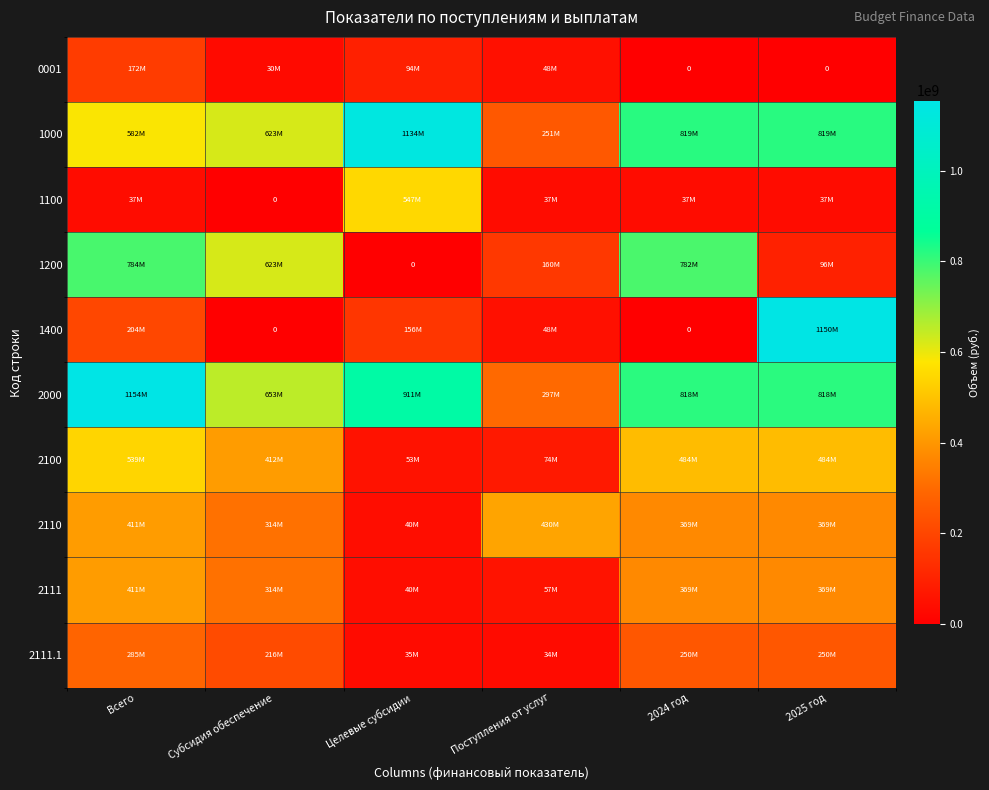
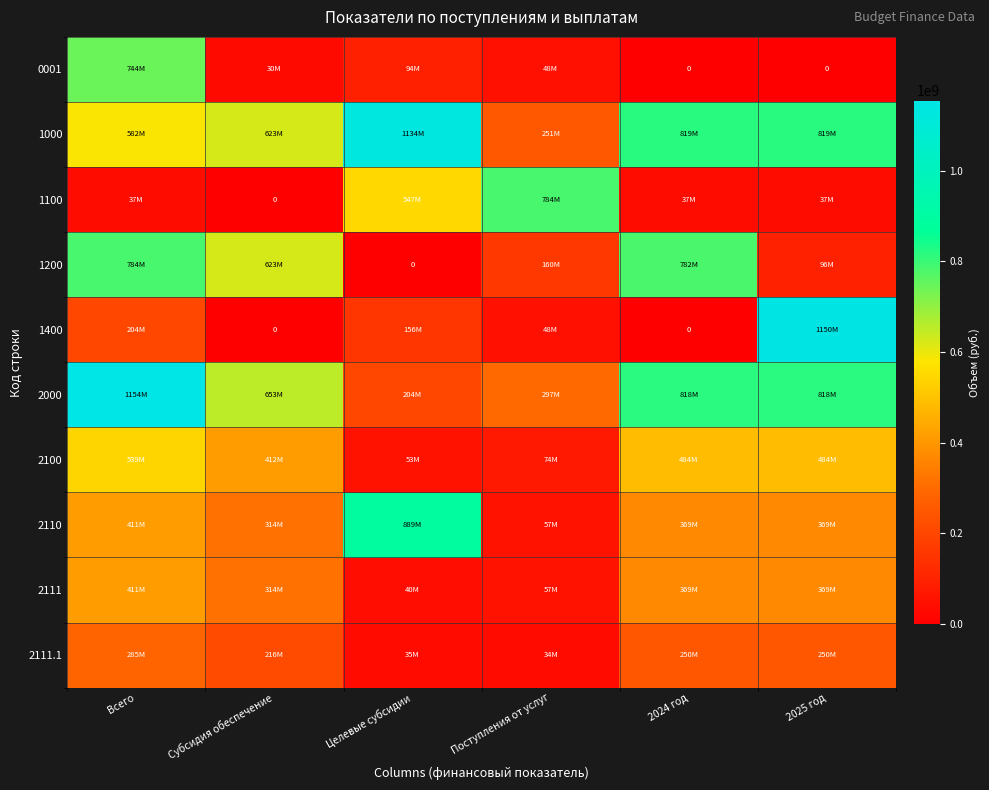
  {
    "0001": {
-     "Всего": "172M",
+     "Всего": "744M",
      "Субсидия обеспечение": "30M",
      "Целевые субсидии": "94M",
      "Поступления от услуг": "48M",
      "2024 год": "0",
      "2025 год": "0"
    },
    "1000": {
      "Всего": "582M",
      "Субсидия обеспечение": "623M",
      "Целевые субсидии": "1134M",
      "Поступления от услуг": "251M",
      "2024 год": "819M",
      "2025 год": "819M"
    },
    "1100": {
      "Всего": "37M",
      "Субсидия обеспечение": "0",
      "Целевые субсидии": "547M",
-     "Поступления от услуг": "37M",
+     "Поступления от услуг": "784M",
      "2024 год": "37M",
      "2025 год": "37M"
    },
    "1200": {
      "Всего": "784M",
      "Субсидия обеспечение": "623M",
      "Целевые субсидии": "0",
      "Поступления от услуг": "160M",
      "2024 год": "782M",
      "2025 год": "96M"
    },
    "1400": {
      "Всего": "204M",
      "Субсидия обеспечение": "0",
      "Целевые субсидии": "156M",
      "Поступления от услуг": "48M",
      "2024 год": "0",
      "2025 год": "1150M"
    },
    "2000": {
      "Всего": "1154M",
      "Субсидия обеспечение": "653M",
-     "Целевые субсидии": "911M",
+     "Целевые субсидии": "204M",
      "Поступления от услуг": "297M",
      "2024 год": "818M",
      "2025 год": "818M"
    },
    "2100": {
      "Всего": "539M",
      "Субсидия обеспечение": "412M",
      "Целевые субсидии": "53M",
      "Поступления от услуг": "74M",
      "2024 год": "484M",
      "2025 год": "484M"
    },
    "2110": {
      "Всего": "411M",
      "Субсидия обеспечение": "314M",
-     "Целевые субсидии": "40M",
-     "Поступления от услуг": "430M",
+     "Целевые субсидии": "889M",
+     "Поступления от услуг": "57M",
      "2024 год": "369M",
      "2025 год": "369M"
    },
    "2111": {
      "Всего": "411M",
      "Субсидия обеспечение": "314M",
      "Целевые субсидии": "40M",
      "Поступления от услуг": "57M",
      "2024 год": "369M",
      "2025 год": "369M"
    },
    "2111.1": {
      "Всего": "285M",
      "Субсидия обеспечение": "216M",
      "Целевые субсидии": "35M",
      "Поступления от услуг": "34M",
      "2024 год": "250M",
      "2025 год": "250M"
    }
  }
